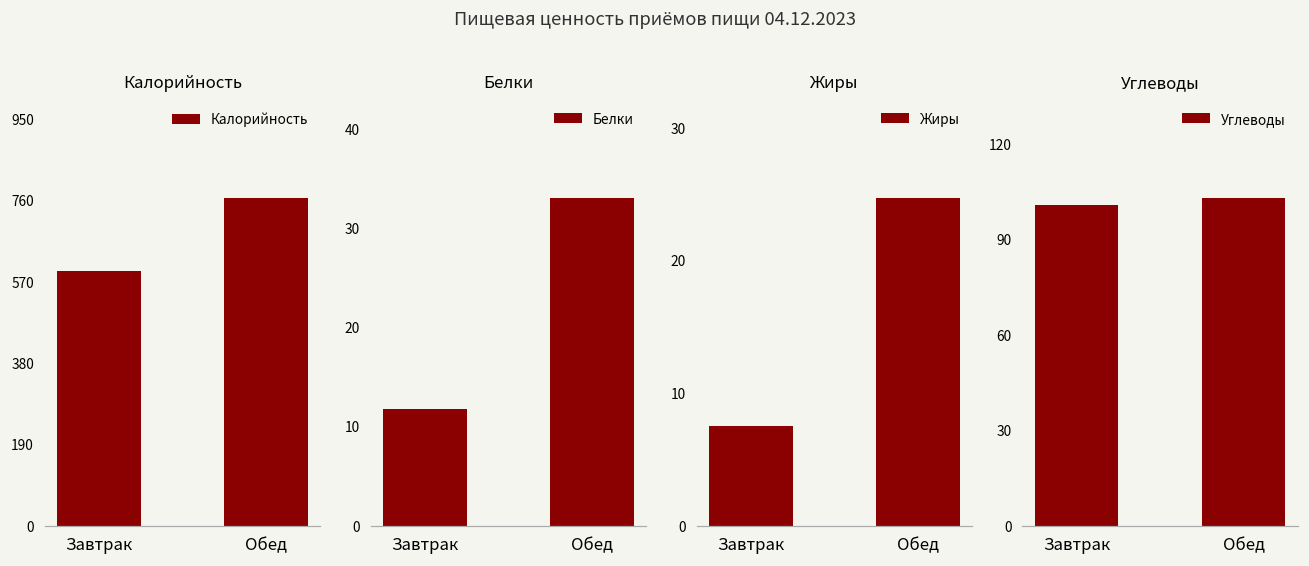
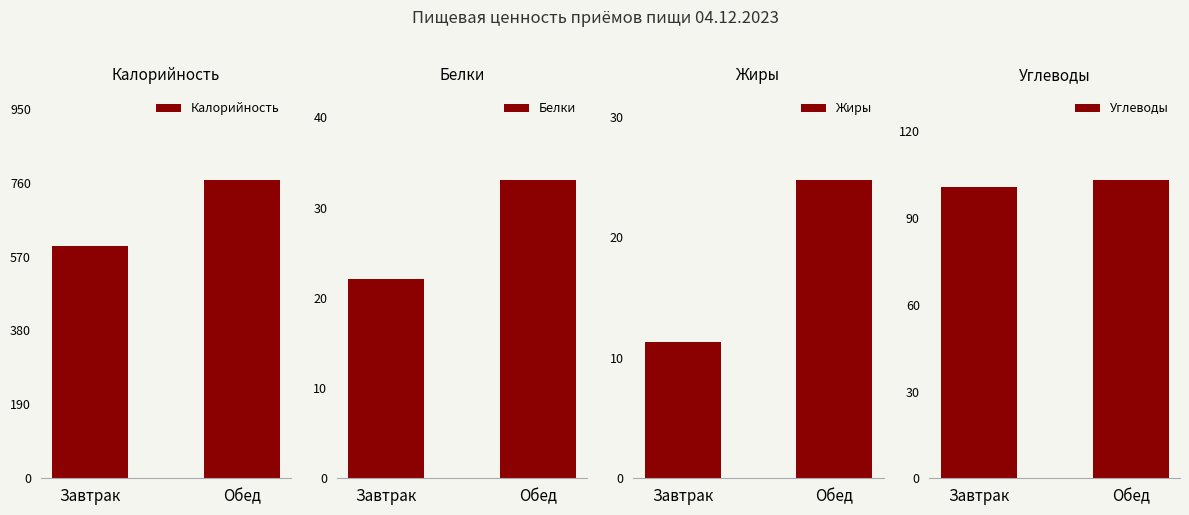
  {
    "Калорийность": {
      "Завтрак": 600,
      "Обед": 770
    },
    "Белки": {
-     "Завтрак": 12,
+     "Завтрак": 22,
      "Обед": 33
    },
    "Жиры": {
-     "Завтрак": 7.5,
+     "Завтрак": 11.3,
      "Обед": 24.7
    },
    "Углеводы": {
      "Завтрак": 101,
      "Обед": 103
    }
  }
